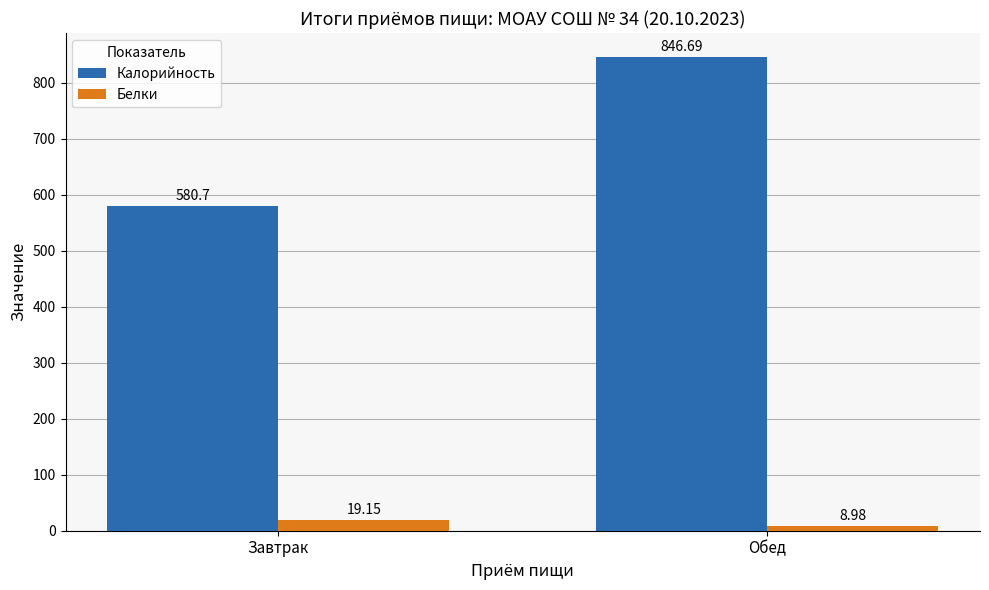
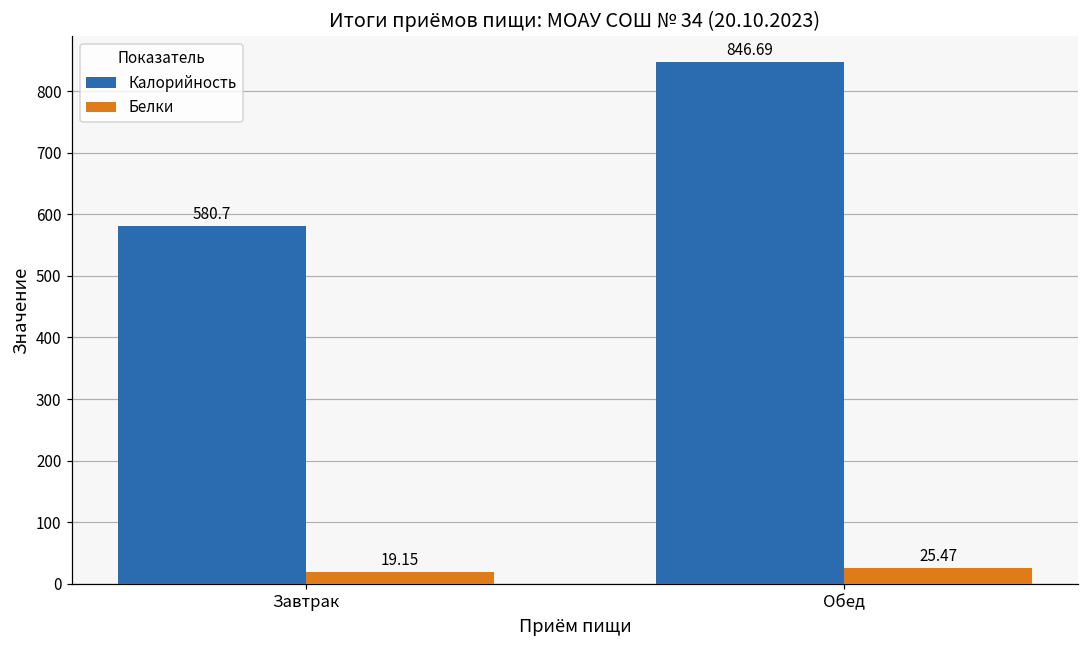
  {
    "Калорийность": {
      "Завтрак": 580.7,
      "Обед": 846.69
    },
    "Белки": {
      "Завтрак": 19.15,
-     "Обед": 8.98
+     "Обед": 25.47
    }
  }
